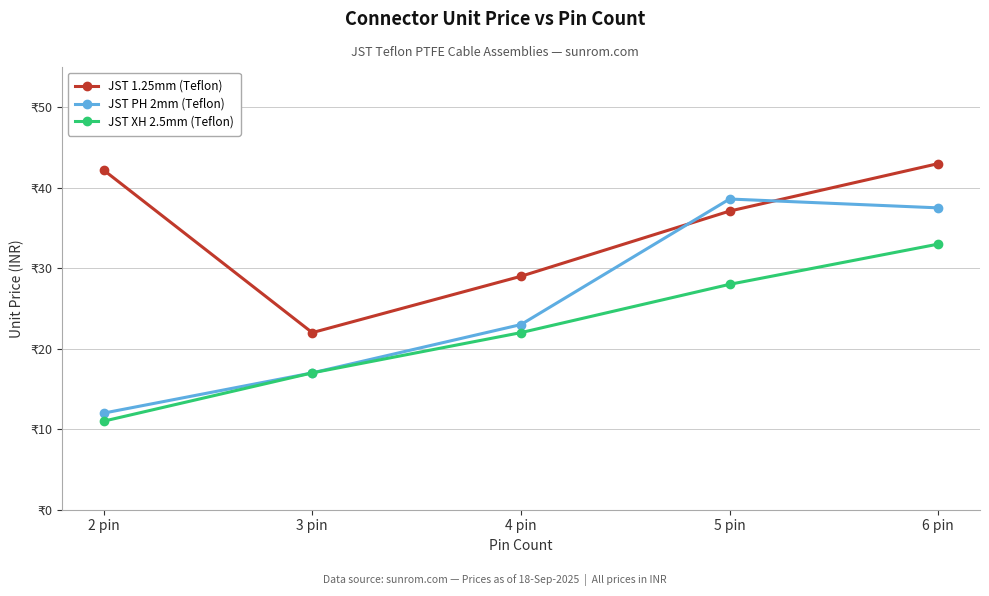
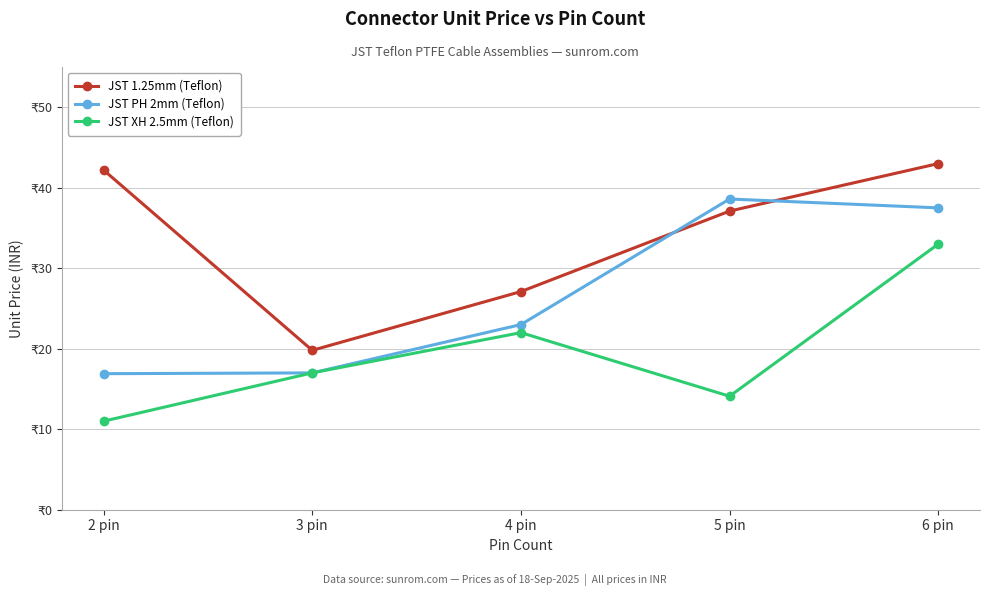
  {
    "JST 1.25mm (Teflon)": {
      "2 pin": "₹42",
-     "3 pin": "₹22",
-     "4 pin": "₹29",
+     "3 pin": "₹20",
+     "4 pin": "₹27",
      "5 pin": "₹37",
      "6 pin": "₹43"
    },
    "JST PH 2mm (Teflon)": {
-     "2 pin": "₹12",
+     "2 pin": "₹17",
      "4 pin": "₹23",
      "5 pin": "₹39",
      "6 pin": "₹38"
    },
    "JST XH 2.5mm (Teflon)": {
      "2 pin": "₹11",
      "4 pin": "₹22",
-     "5 pin": "₹28",
+     "5 pin": "₹14",
      "6 pin": "₹33"
    }
  }
